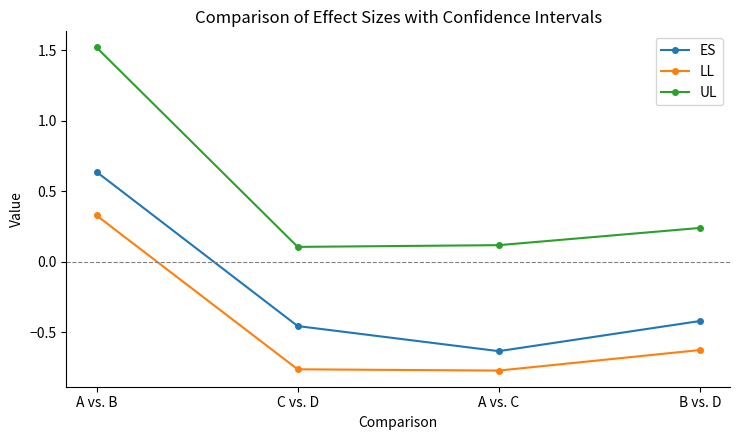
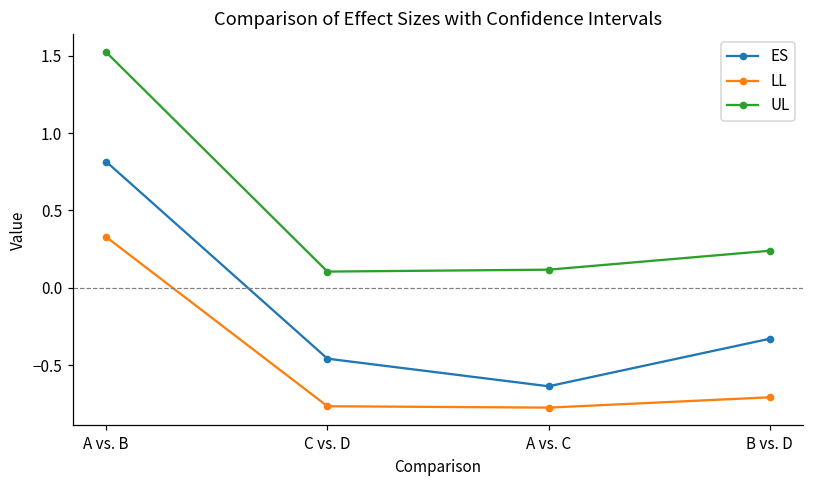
  {
    "ES": {
-     "A vs. B": 0.64,
+     "A vs. B": 0.81,
      "C vs. D": -0.46,
      "A vs. C": -0.63,
-     "B vs. D": -0.42
+     "B vs. D": -0.33
    },
    "LL": {
      "A vs. B": 0.33,
      "C vs. D": -0.76,
      "A vs. C": -0.77,
-     "B vs. D": -0.63
+     "B vs. D": -0.71
    },
    "UL": {
      "A vs. B": 1.52,
      "C vs. D": 0.11,
      "A vs. C": 0.12,
      "B vs. D": 0.24
    }
  }
